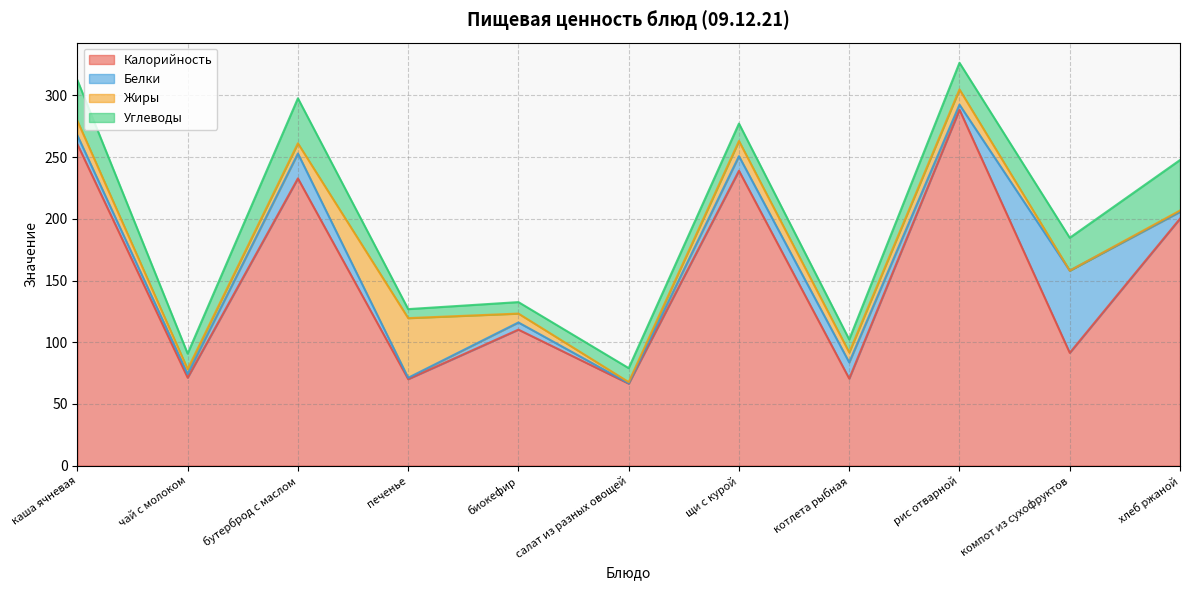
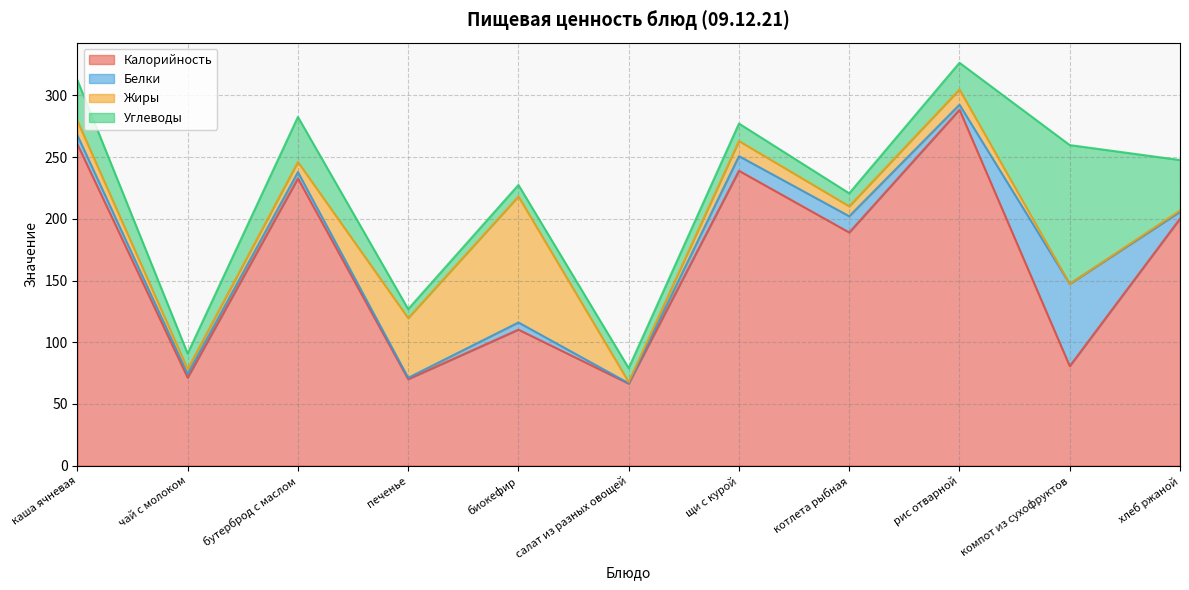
  {
    "Калорийность": {
      "каша ячневая": 260,
      "чай с молоком": 71,
      "бутерброд с маслом": 233,
      "биокефир": 110,
      "щи с курой": 239,
-     "котлета рыбная": 71,
+     "котлета рыбная": 189,
      "рис отварной": 288,
-     "компот из сухофруктов": 91,
+     "компот из сухофруктов": 81,
      "хлеб ржаной": 200
    },
    "Белки": {
      "каша ячневая": 7,
      "чай с молоком": 3,
-     "бутерброд с маслом": 20,
+     "бутерброд с маслом": 5,
      "биокефир": 6,
      "щи с курой": 12,
      "котлета рыбная": 13,
      "рис отварной": 4
    },
    "Жиры": {
      "каша ячневая": 12,
      "чай с молоком": 4,
      "бутерброд с маслом": 8,
      "печенье": 48,
-     "биокефир": 7,
+     "биокефир": 102,
      "щи с курой": 12,
      "котлета рыбная": 8,
      "рис отварной": 12
    },
    "Углеводы": {
      "каша ячневая": 33,
      "чай с молоком": 13,
      "бутерброд с маслом": 36,
      "печенье": 7,
      "биокефир": 9,
      "салат из разных овощей": 11,
      "щи с курой": 14,
      "котлета рыбная": 11,
      "рис отварной": 22,
-     "компот из сухофруктов": 27,
+     "компот из сухофруктов": 113,
      "хлеб ржаной": 41
    }
  }
